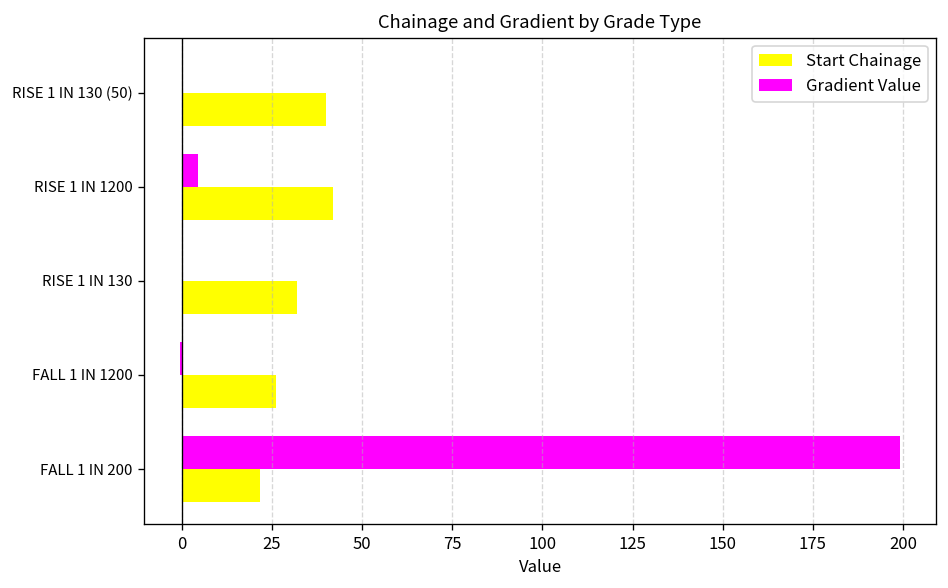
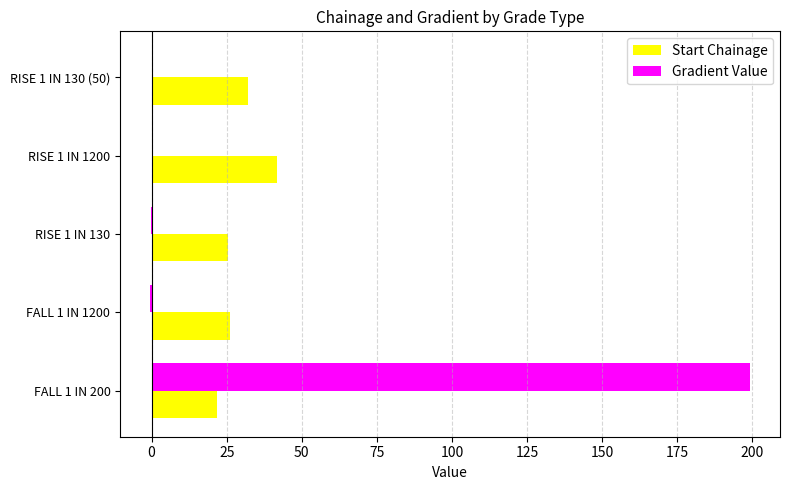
  {
    "Start Chainage": {
-     "RISE 1 IN 130 (50)": 40,
+     "RISE 1 IN 130 (50)": 32,
      "RISE 1 IN 1200": 42,
-     "RISE 1 IN 130": 32,
+     "RISE 1 IN 130": 26,
      "FALL 1 IN 1200": 26,
      "FALL 1 IN 200": 22
    },
    "Gradient Value": {
-     "RISE 1 IN 1200": 5,
+     "RISE 1 IN 1200": 0,
      "FALL 1 IN 200": 199
    }
  }
